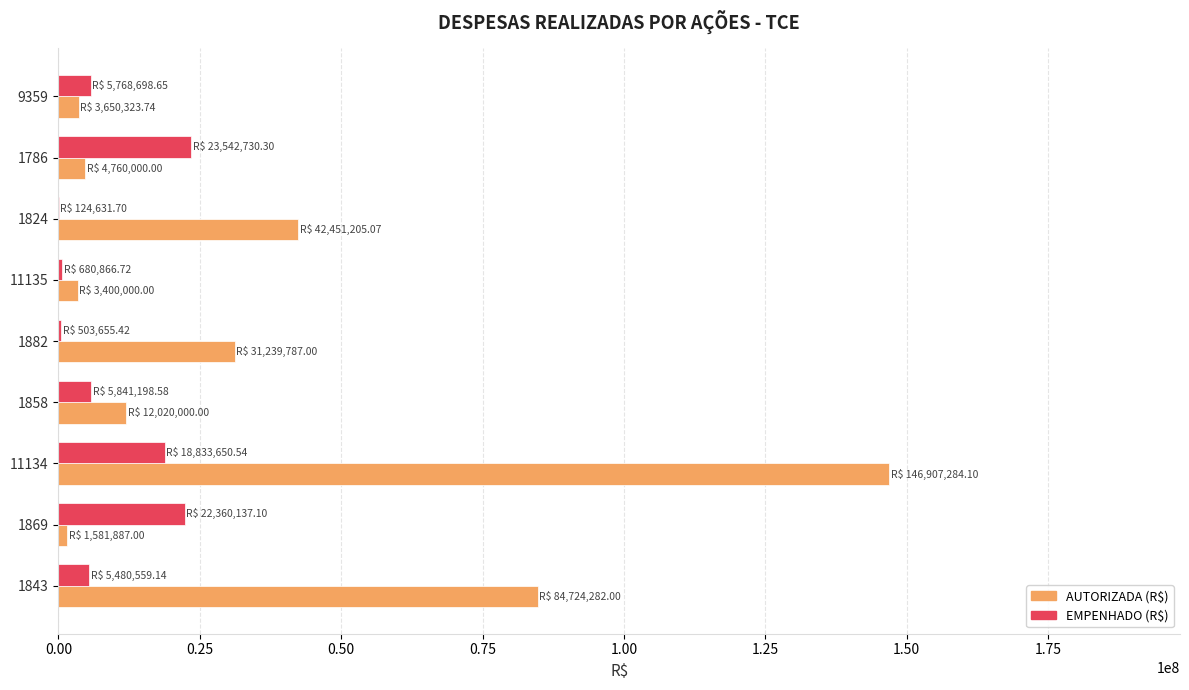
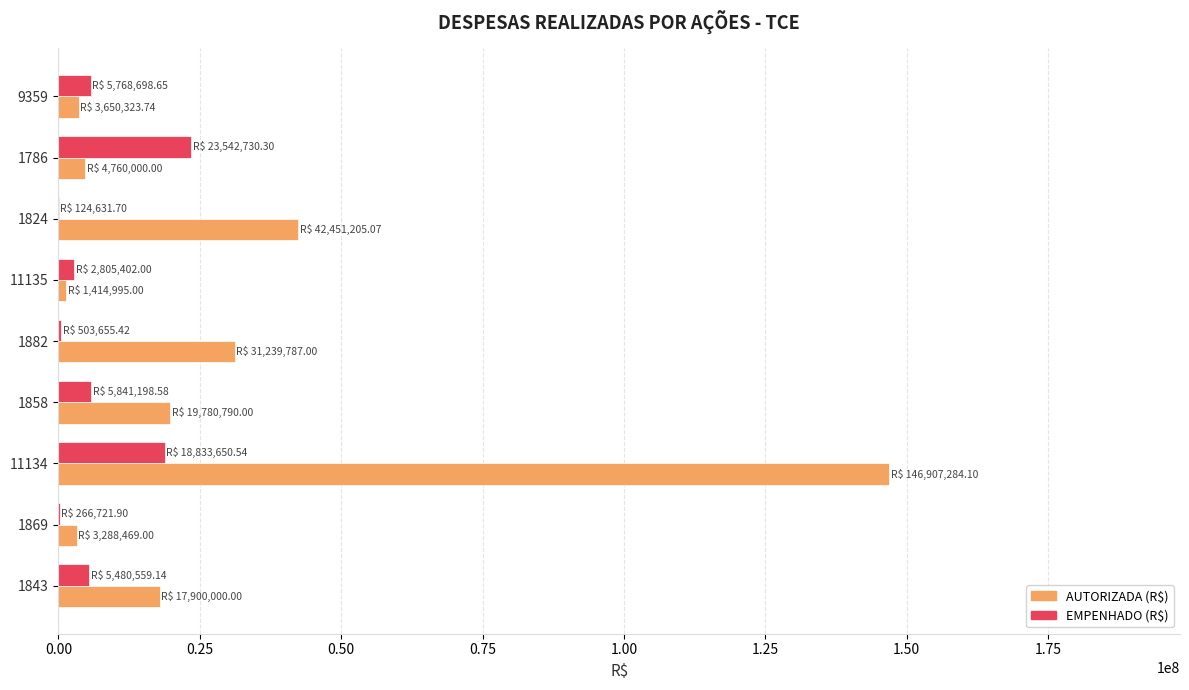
  {
    "AUTORIZADA (R$)": {
      "9359": "3,650,323.74",
      "1786": "4,760,000.00",
      "1824": "42,451,205.07",
-     "11135": "3,400,000.00",
+     "11135": "1,414,995.00",
      "1882": "31,239,787.00",
-     "1858": "12,020,000.00",
+     "1858": "19,780,790.00",
      "11134": "146,907,284.10",
-     "1869": "1,581,887.00",
-     "1843": "84,724,282.00"
+     "1869": "3,288,469.00",
+     "1843": "17,900,000.00"
    },
    "EMPENHADO (R$)": {
      "9359": "5,768,698.65",
      "1786": "23,542,730.30",
      "1824": "124,631.70",
-     "11135": "680,866.72",
+     "11135": "2,805,402.00",
      "1882": "503,655.42",
      "1858": "5,841,198.58",
      "11134": "18,833,650.54",
-     "1869": "22,360,137.10",
+     "1869": "266,721.90",
      "1843": "5,480,559.14"
    }
  }
